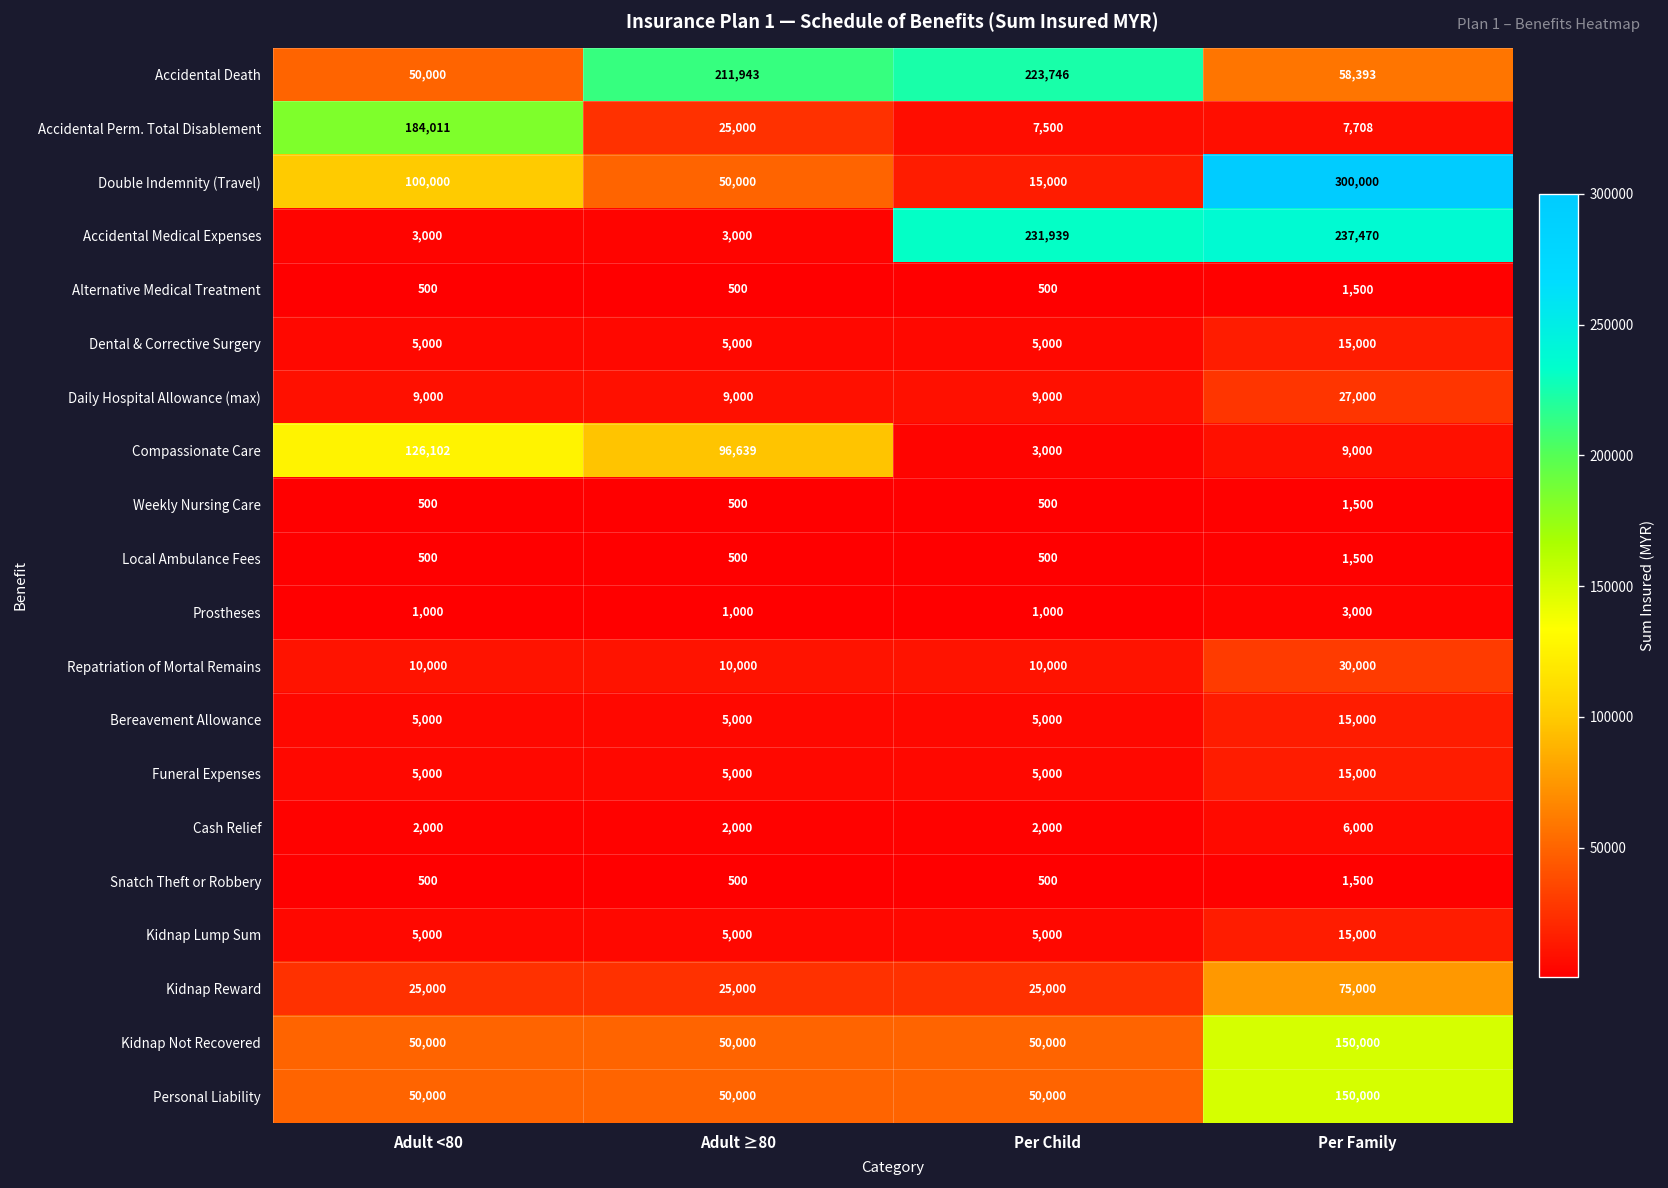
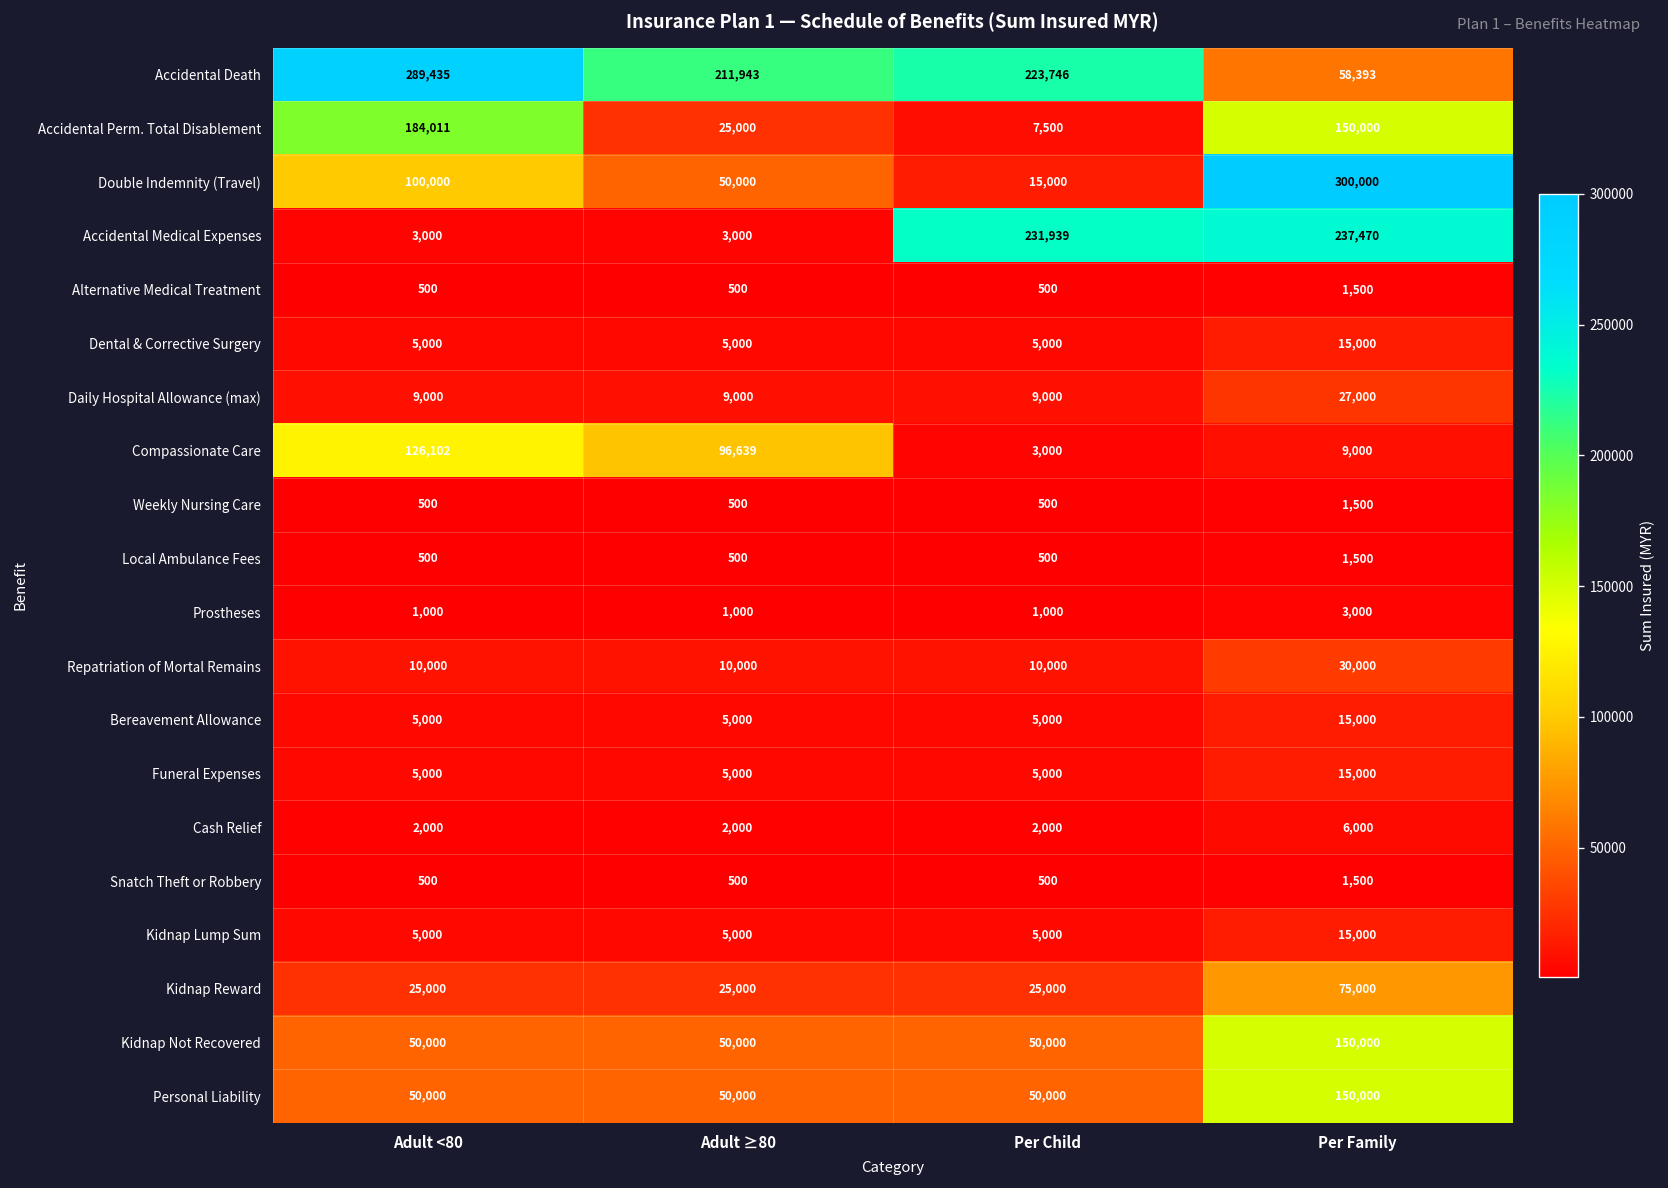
  {
    "Accidental Death": {
-     "Adult <80": "50,000",
+     "Adult <80": "289,435",
      "Adult ≥80": "211,943",
      "Per Child": "223,746",
      "Per Family": "58,393"
    },
    "Accidental Perm. Total Disablement": {
      "Adult <80": "184,011",
      "Adult ≥80": "25,000",
      "Per Child": "7,500",
-     "Per Family": "7,708"
+     "Per Family": "150,000"
    },
    "Double Indemnity (Travel)": {
      "Adult <80": "100,000",
      "Adult ≥80": "50,000",
      "Per Child": "15,000",
      "Per Family": "300,000"
    },
    "Accidental Medical Expenses": {
      "Adult <80": "3,000",
      "Adult ≥80": "3,000",
      "Per Child": "231,939",
      "Per Family": "237,470"
    },
    "Alternative Medical Treatment": {
      "Adult <80": "500",
      "Adult ≥80": "500",
      "Per Child": "500",
      "Per Family": "1,500"
    },
    "Dental & Corrective Surgery": {
      "Adult <80": "5,000",
      "Adult ≥80": "5,000",
      "Per Child": "5,000",
      "Per Family": "15,000"
    },
    "Daily Hospital Allowance (max)": {
      "Adult <80": "9,000",
      "Adult ≥80": "9,000",
      "Per Child": "9,000",
      "Per Family": "27,000"
    },
    "Compassionate Care": {
      "Adult <80": "126,102",
      "Adult ≥80": "96,639",
      "Per Child": "3,000",
      "Per Family": "9,000"
    },
    "Weekly Nursing Care": {
      "Adult <80": "500",
      "Adult ≥80": "500",
      "Per Child": "500",
      "Per Family": "1,500"
    },
    "Local Ambulance Fees": {
      "Adult <80": "500",
      "Adult ≥80": "500",
      "Per Child": "500",
      "Per Family": "1,500"
    },
    "Prostheses": {
      "Adult <80": "1,000",
      "Adult ≥80": "1,000",
      "Per Child": "1,000",
      "Per Family": "3,000"
    },
    "Repatriation of Mortal Remains": {
      "Adult <80": "10,000",
      "Adult ≥80": "10,000",
      "Per Child": "10,000",
      "Per Family": "30,000"
    },
    "Bereavement Allowance": {
      "Adult <80": "5,000",
      "Adult ≥80": "5,000",
      "Per Child": "5,000",
      "Per Family": "15,000"
    },
    "Funeral Expenses": {
      "Adult <80": "5,000",
      "Adult ≥80": "5,000",
      "Per Child": "5,000",
      "Per Family": "15,000"
    },
    "Cash Relief": {
      "Adult <80": "2,000",
      "Adult ≥80": "2,000",
      "Per Child": "2,000",
      "Per Family": "6,000"
    },
    "Snatch Theft or Robbery": {
      "Adult <80": "500",
      "Adult ≥80": "500",
      "Per Child": "500",
      "Per Family": "1,500"
    },
    "Kidnap Lump Sum": {
      "Adult <80": "5,000",
      "Adult ≥80": "5,000",
      "Per Child": "5,000",
      "Per Family": "15,000"
    },
    "Kidnap Reward": {
      "Adult <80": "25,000",
      "Adult ≥80": "25,000",
      "Per Child": "25,000",
      "Per Family": "75,000"
    },
    "Kidnap Not Recovered": {
      "Adult <80": "50,000",
      "Adult ≥80": "50,000",
      "Per Child": "50,000",
      "Per Family": "150,000"
    },
    "Personal Liability": {
      "Adult <80": "50,000",
      "Adult ≥80": "50,000",
      "Per Child": "50,000",
      "Per Family": "150,000"
    }
  }
